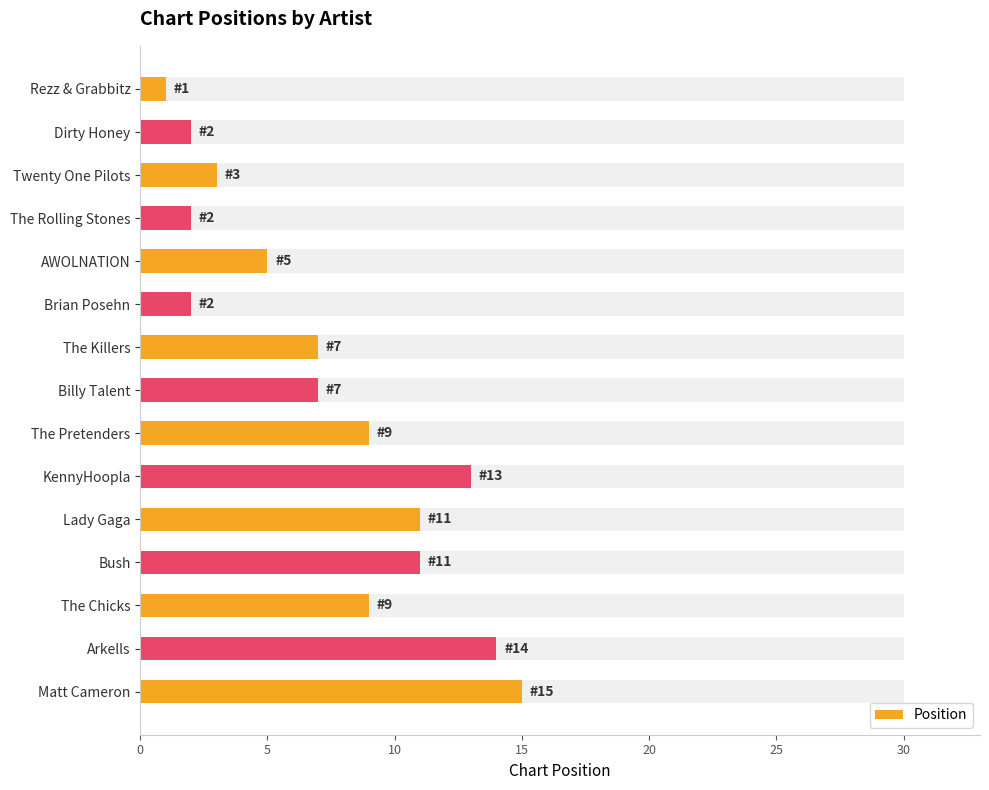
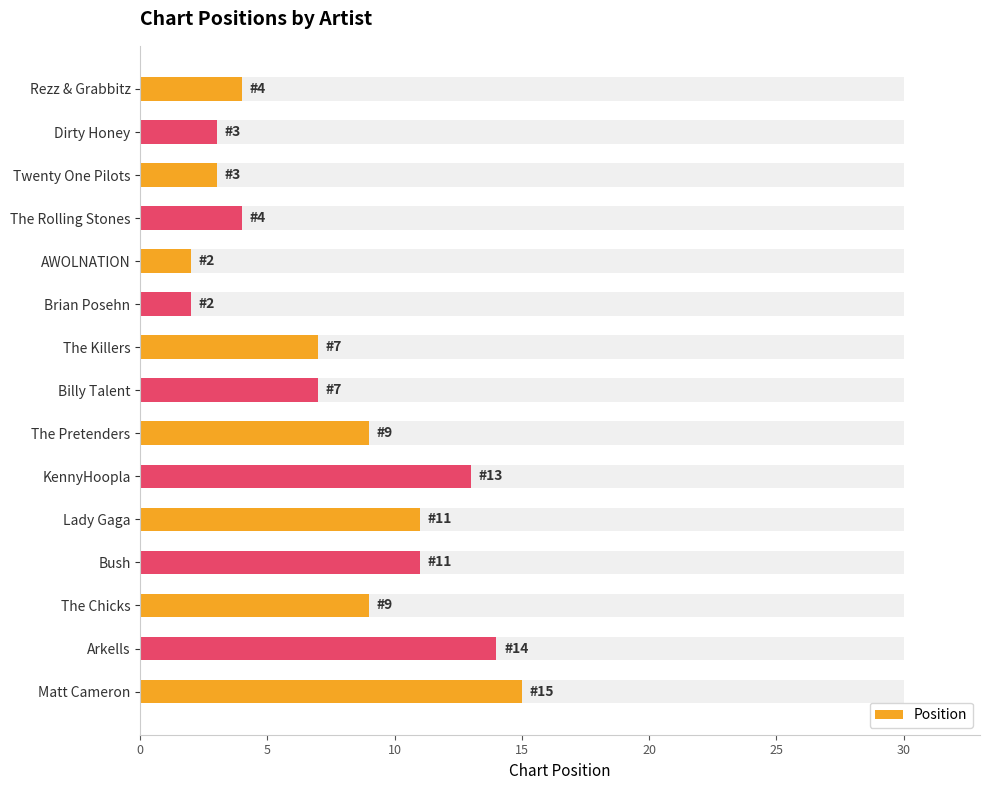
  {
    "Position": {
-     "Rezz & Grabbitz": 1,
-     "Dirty Honey": 2,
-     "The Rolling Stones": 2,
-     "AWOLNATION": 5
+     "Rezz & Grabbitz": 4,
+     "Dirty Honey": 3,
+     "The Rolling Stones": 4,
+     "AWOLNATION": 2
    }
  }
